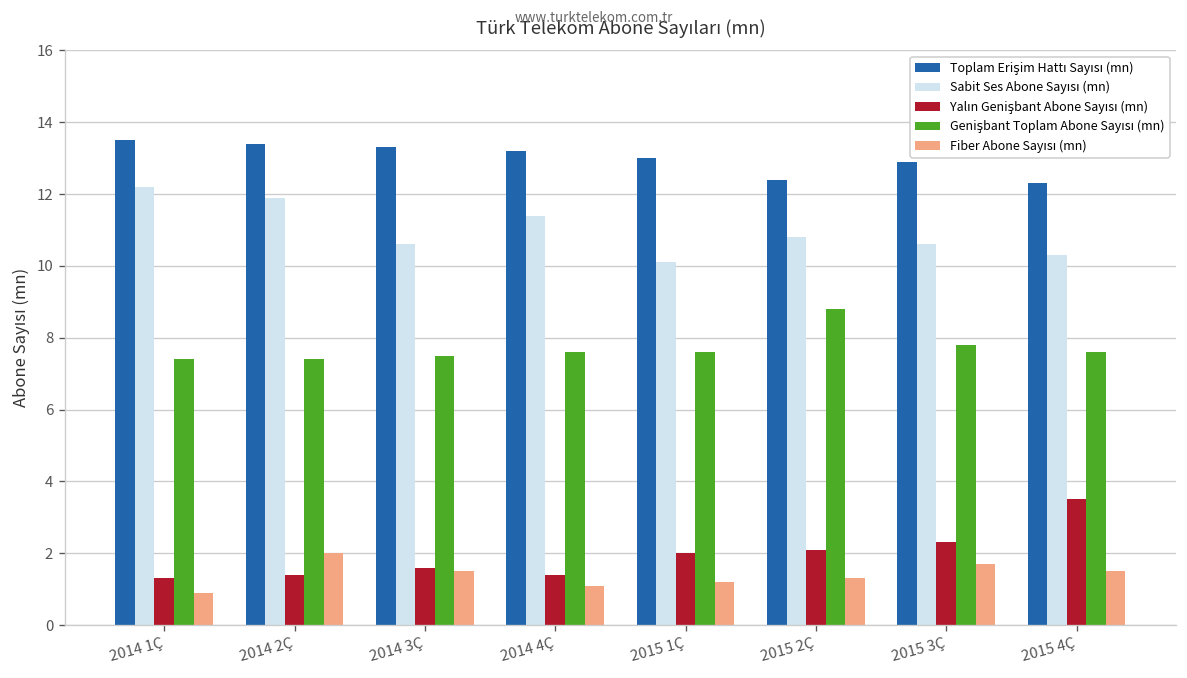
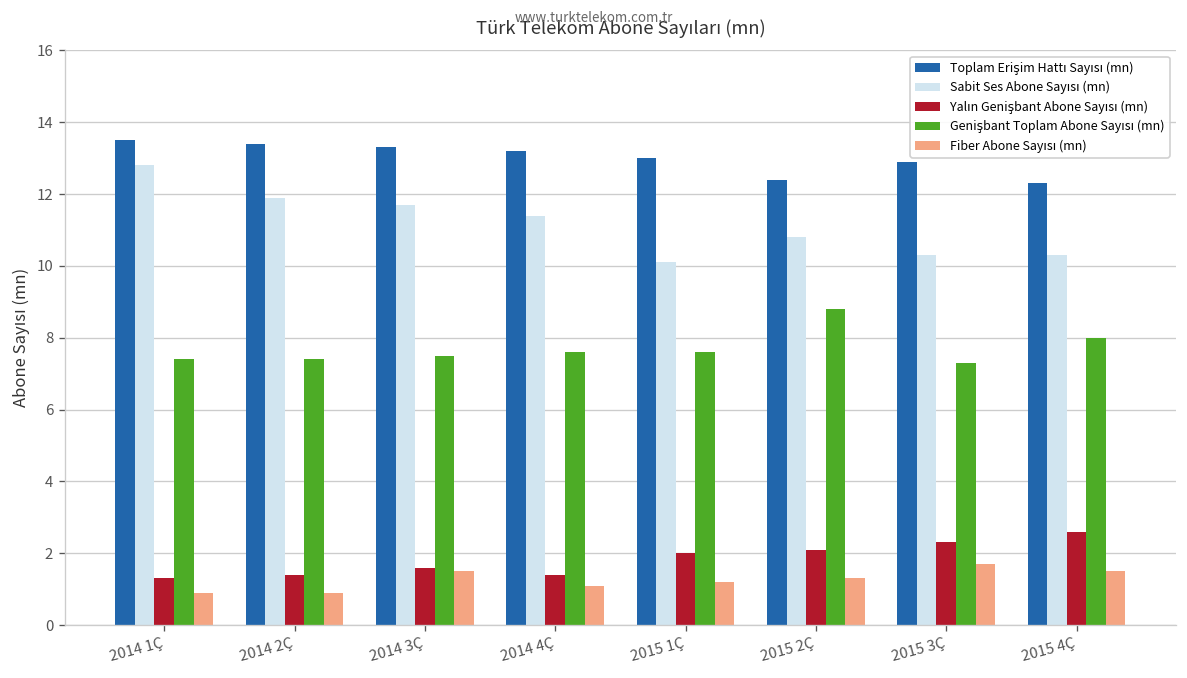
  {
    "Toplam Erişim Hattı Sayısı (mn)": {
      "2014 1Ç": 13.5,
      "2014 2Ç": 13.4,
      "2014 3Ç": 13.3,
      "2014 4Ç": 13.2,
      "2015 1Ç": 13.0,
      "2015 2Ç": 12.4,
      "2015 3Ç": 12.9,
      "2015 4Ç": 12.3
    },
    "Sabit Ses Abone Sayısı (mn)": {
-     "2014 1Ç": 12.2,
+     "2014 1Ç": 12.8,
      "2014 2Ç": 11.9,
-     "2014 3Ç": 10.6,
+     "2014 3Ç": 11.7,
      "2014 4Ç": 11.4,
      "2015 1Ç": 10.1,
      "2015 2Ç": 10.8,
-     "2015 3Ç": 10.6,
+     "2015 3Ç": 10.3,
      "2015 4Ç": 10.3
    },
    "Yalın Genişbant Abone Sayısı (mn)": {
      "2014 1Ç": 1.3,
      "2014 2Ç": 1.4,
      "2014 3Ç": 1.6,
      "2014 4Ç": 1.4,
      "2015 1Ç": 2.0,
      "2015 2Ç": 2.1,
      "2015 3Ç": 2.3,
-     "2015 4Ç": 3.5
+     "2015 4Ç": 2.6
    },
    "Genişbant Toplam Abone Sayısı (mn)": {
      "2014 1Ç": 7.4,
      "2014 2Ç": 7.4,
      "2014 3Ç": 7.5,
      "2014 4Ç": 7.6,
      "2015 1Ç": 7.6,
      "2015 2Ç": 8.8,
-     "2015 3Ç": 7.8,
-     "2015 4Ç": 7.6
+     "2015 3Ç": 7.3,
+     "2015 4Ç": 8.0
    },
    "Fiber Abone Sayısı (mn)": {
      "2014 1Ç": 0.9,
-     "2014 2Ç": 2.0,
+     "2014 2Ç": 0.9,
      "2014 3Ç": 1.5,
      "2014 4Ç": 1.1,
      "2015 1Ç": 1.2,
      "2015 2Ç": 1.3,
      "2015 3Ç": 1.7,
      "2015 4Ç": 1.5
    }
  }
